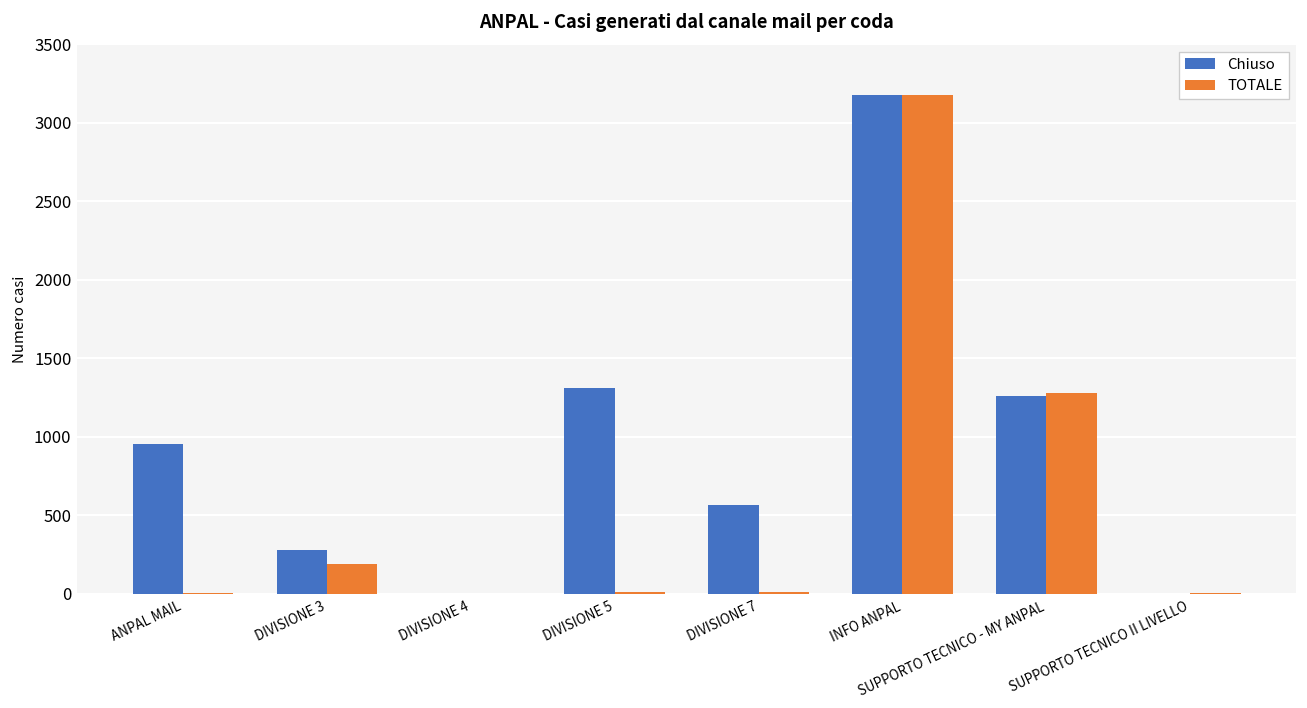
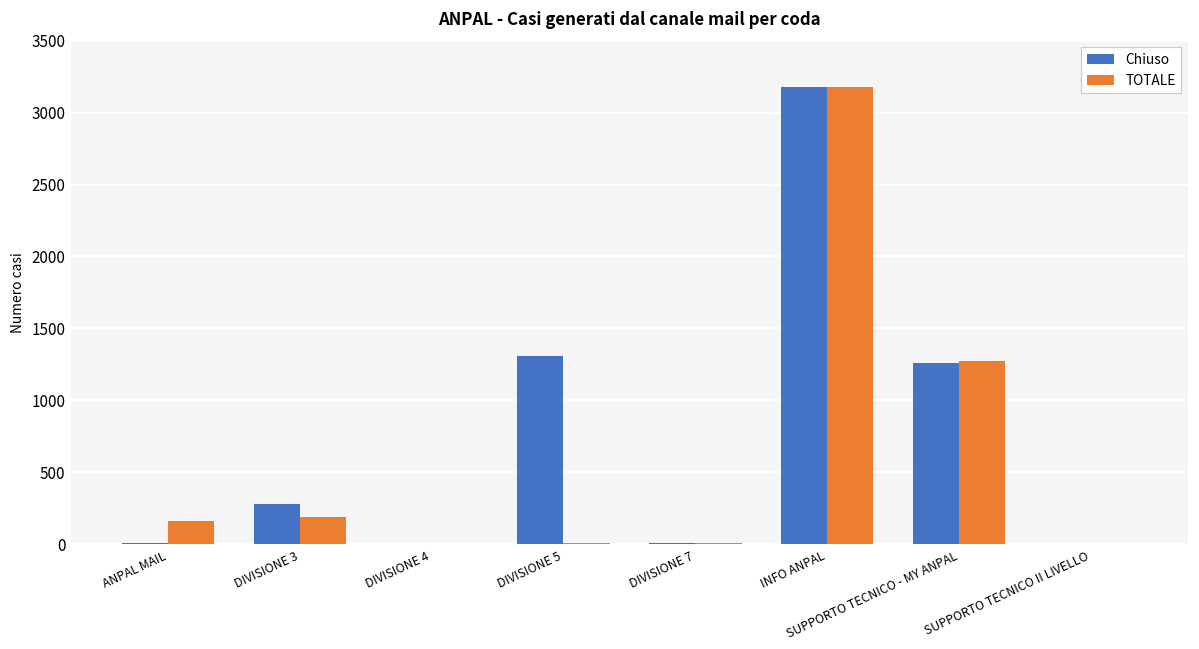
  {
    "Chiuso": {
-     "ANPAL MAIL": 960,
+     "ANPAL MAIL": 10,
      "DIVISIONE 3": 280,
      "DIVISIONE 4": 0,
      "DIVISIONE 5": 1310,
-     "DIVISIONE 7": 570,
+     "DIVISIONE 7": 10,
      "INFO ANPAL": 3180,
      "SUPPORTO TECNICO - MY ANPAL": 1260,
      "SUPPORTO TECNICO II LIVELLO": 0
    },
    "TOTALE": {
-     "ANPAL MAIL": 10,
+     "ANPAL MAIL": 160,
      "DIVISIONE 3": 190,
      "INFO ANPAL": 3180,
      "SUPPORTO TECNICO - MY ANPAL": 1280
    }
  }
